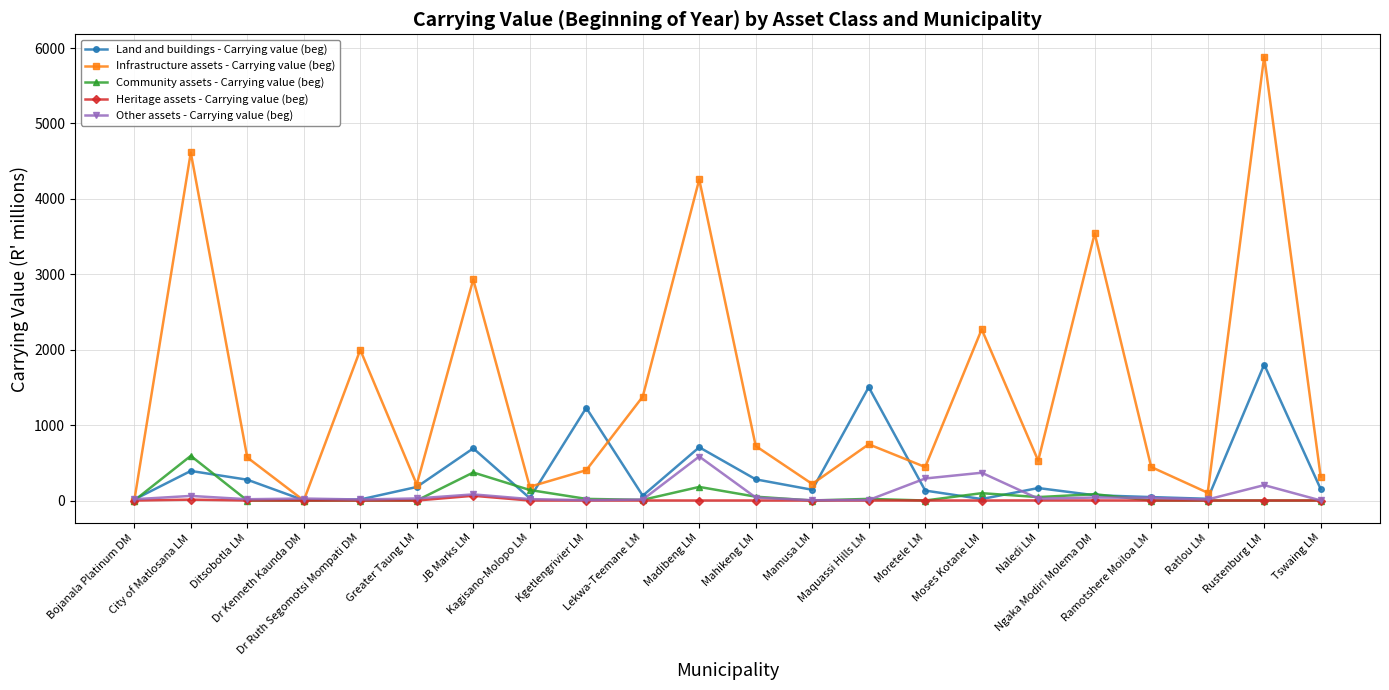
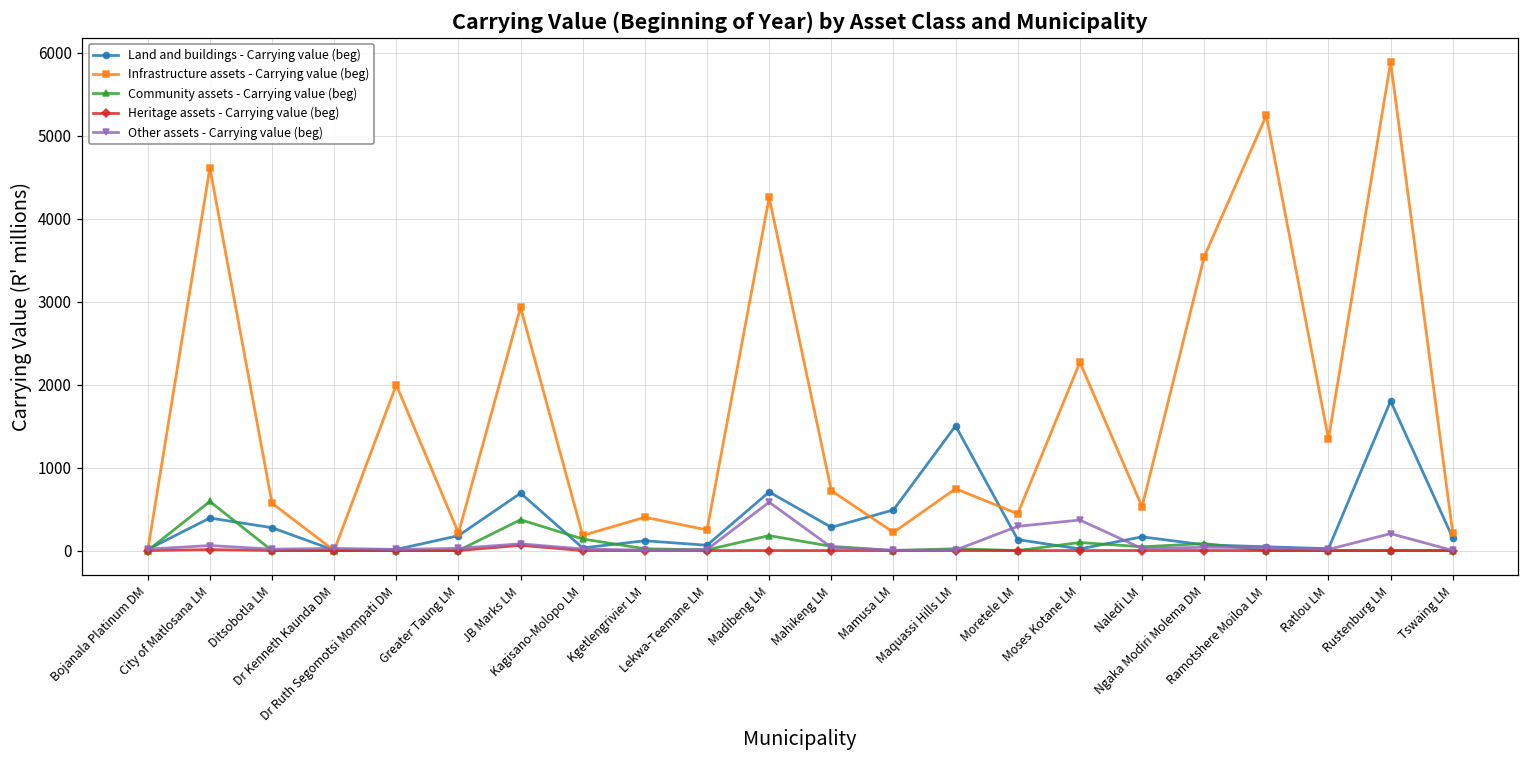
  {
    "Land and buildings - Carrying value (beg)": {
      "City of Matlosana LM": 400,
      "Ditsobotla LM": 300,
      "JB Marks LM": 700,
-     "Kgetlengrivier LM": 1200,
+     "Kgetlengrivier LM": 100,
      "Lekwa-Teemane LM": 100,
      "Madibeng LM": 700,
      "Mahikeng LM": 300,
-     "Mamusa LM": 100,
+     "Mamusa LM": 500,
      "Maquassi Hills LM": 1500,
      "Moretele LM": 100,
      "Naledi LM": 200,
      "Rustenburg LM": 1800,
      "Tswaing LM": 200
    },
    "Infrastructure assets - Carrying value (beg)": {
      "City of Matlosana LM": 4600,
      "Ditsobotla LM": 600,
      "Dr Ruth Segomotsi Mompati DM": 2000,
      "JB Marks LM": 2900,
      "Kagisano-Molopo LM": 200,
      "Kgetlengrivier LM": 400,
-     "Lekwa-Teemane LM": 1400,
+     "Lekwa-Teemane LM": 200,
      "Madibeng LM": 4300,
      "Mahikeng LM": 700,
      "Mamusa LM": 200,
      "Maquassi Hills LM": 700,
      "Moretele LM": 400,
      "Moses Kotane LM": 2300,
      "Naledi LM": 500,
      "Ngaka Modiri Molema DM": 3500,
-     "Ramotshere Moiloa LM": 400,
-     "Ratlou LM": 100,
+     "Ramotshere Moiloa LM": 5200,
+     "Ratlou LM": 1300,
      "Rustenburg LM": 5900,
-     "Tswaing LM": 300
+     "Tswaing LM": 200
    },
    "Community assets - Carrying value (beg)": {
      "City of Matlosana LM": 600,
      "JB Marks LM": 400,
      "Kagisano-Molopo LM": 100,
      "Madibeng LM": 200,
      "Moses Kotane LM": 100
    },
    "Heritage assets - Carrying value (beg)": {
      "City of Matlosana LM": 0,
      "Madibeng LM": 0,
      "Mahikeng LM": 0,
      "Ngaka Modiri Molema DM": 0
    },
    "Other assets - Carrying value (beg)": {
      "City of Matlosana LM": 100,
      "Madibeng LM": 600,
      "Moretele LM": 300,
      "Moses Kotane LM": 400,
      "Rustenburg LM": 200
    }
  }
